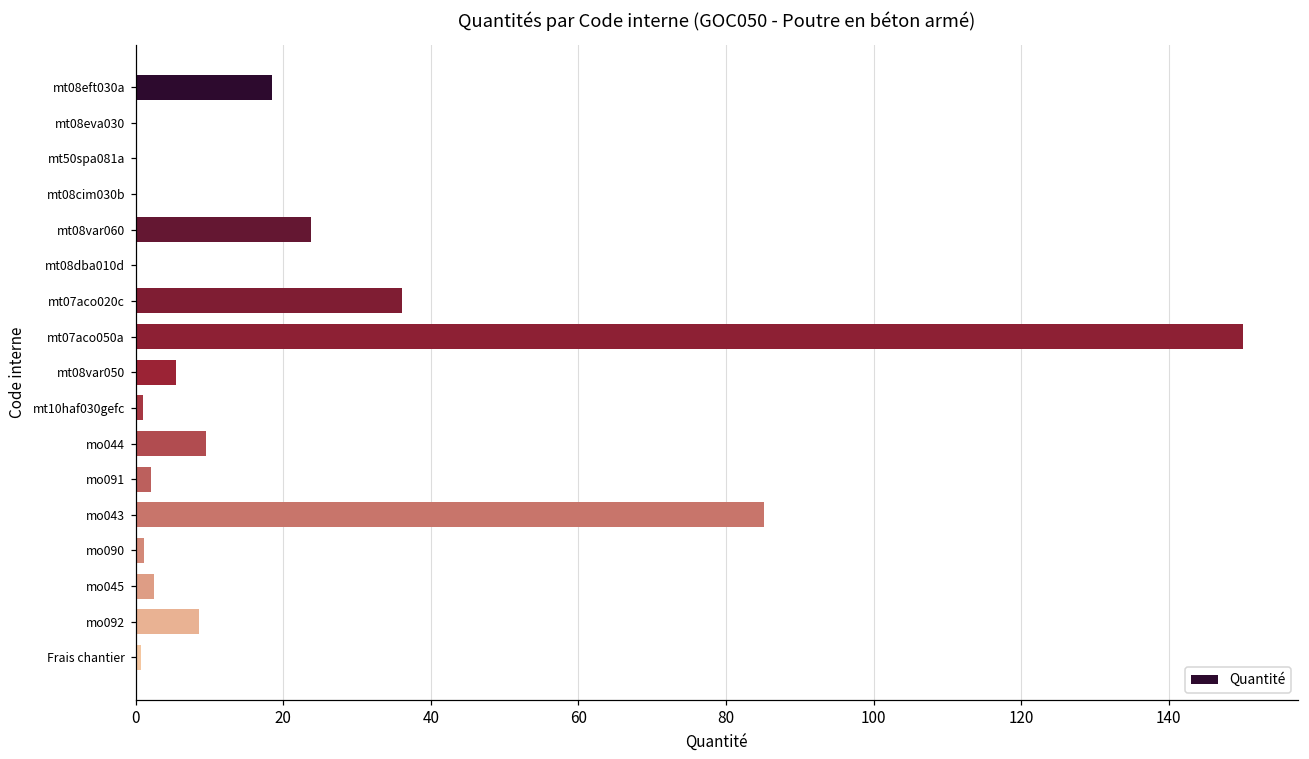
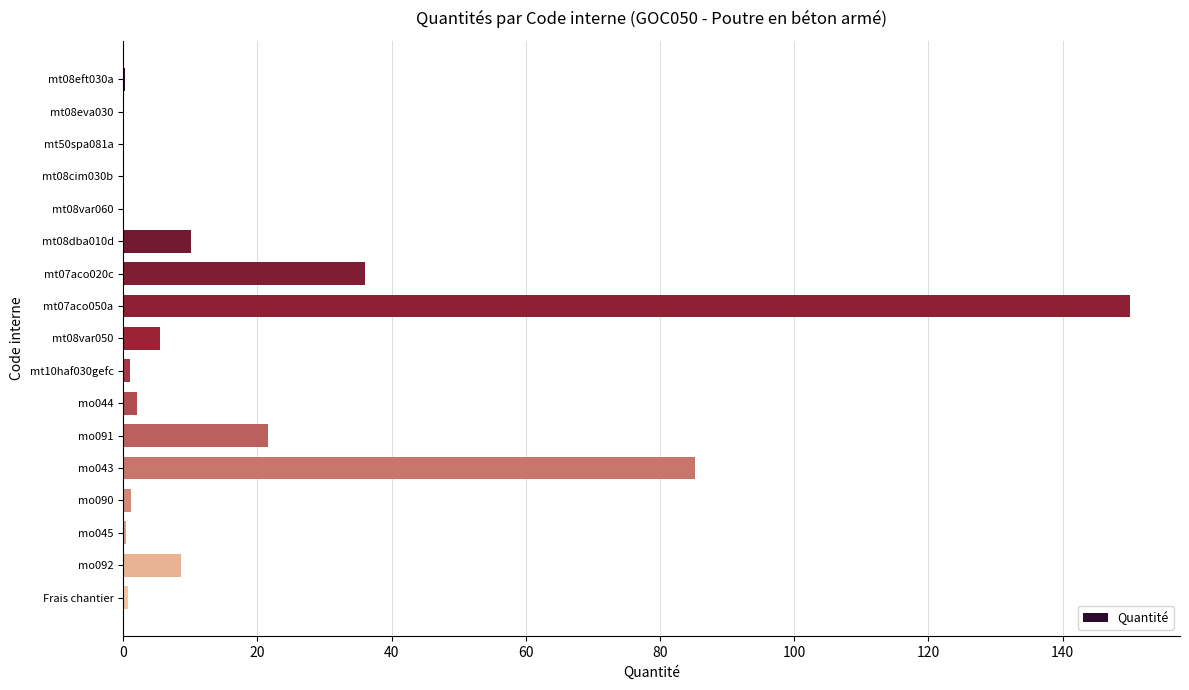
  {
-   "mt08eft030a": 18,
-   "mt08var060": 24,
-   "mt08dba010d": 0,
+   "mt08eft030a": 0,
+   "mt08var060": 0,
+   "mt08dba010d": 10,
    "mt07aco020c": 36,
    "mt07aco050a": 150,
    "mt08var050": 5,
    "mt10haf030gefc": 1,
-   "mo044": 9,
-   "mo091": 2,
+   "mo044": 2,
+   "mo091": 22,
    "mo043": 85,
    "mo090": 1,
-   "mo045": 3,
+   "mo045": 0,
    "mo092": 9,
    "Frais chantier": 1
  }
